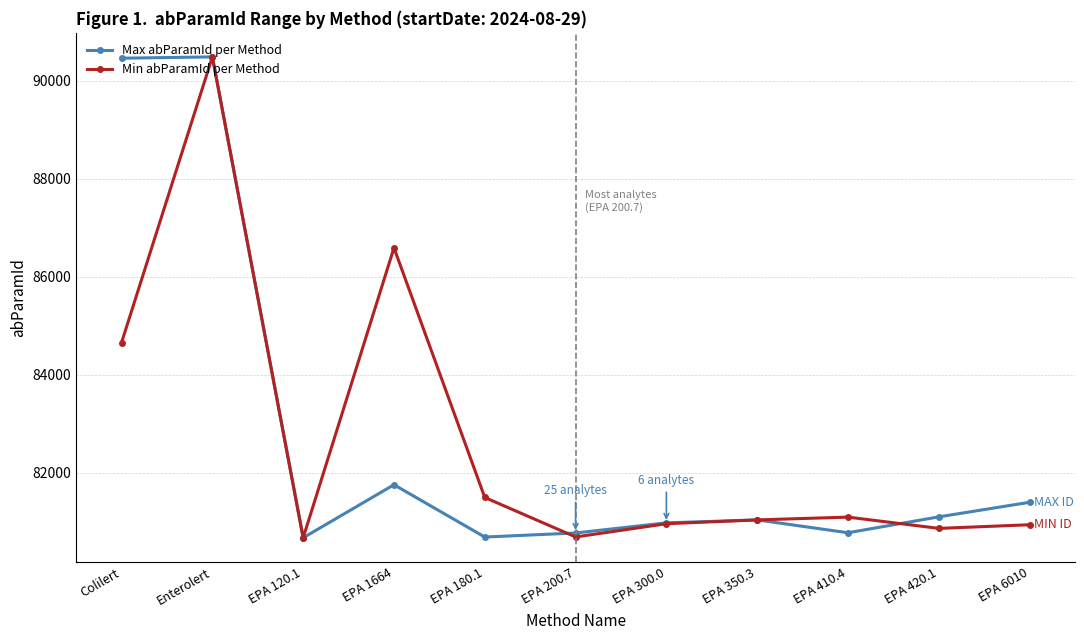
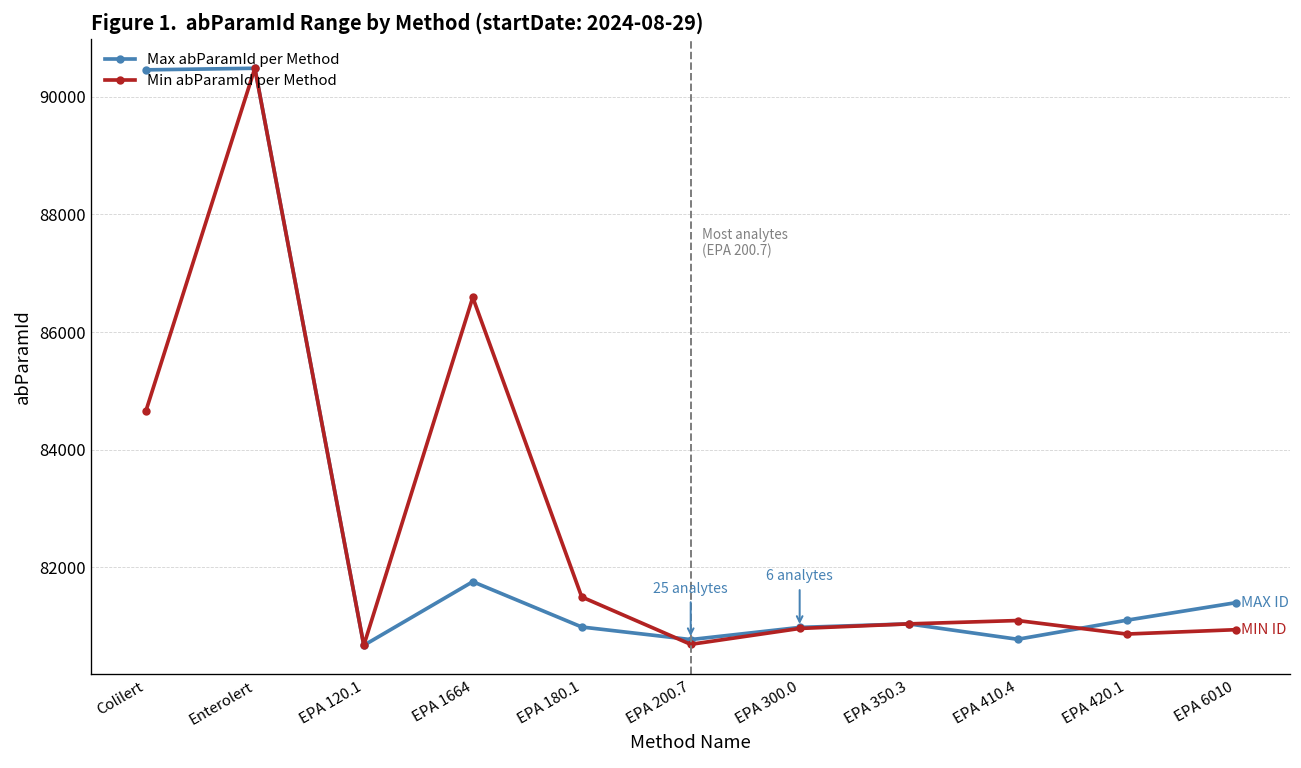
  {
    "Max abParamId per Method": {
      "Colilert": 90500,
      "EPA 1664": 81800,
-     "EPA 180.1": 80700,
+     "EPA 180.1": 81000,
      "EPA 410.4": 80800,
      "EPA 420.1": 81100,
      "EPA 6010": 81400
    },
    "Min abParamId per Method": {
      "Colilert": 84700,
      "EPA 1664": 86600,
      "EPA 180.1": 81500,
      "EPA 200.7": 80700,
      "EPA 410.4": 81100,
      "EPA 420.1": 80900,
      "EPA 6010": 80900
    }
  }
